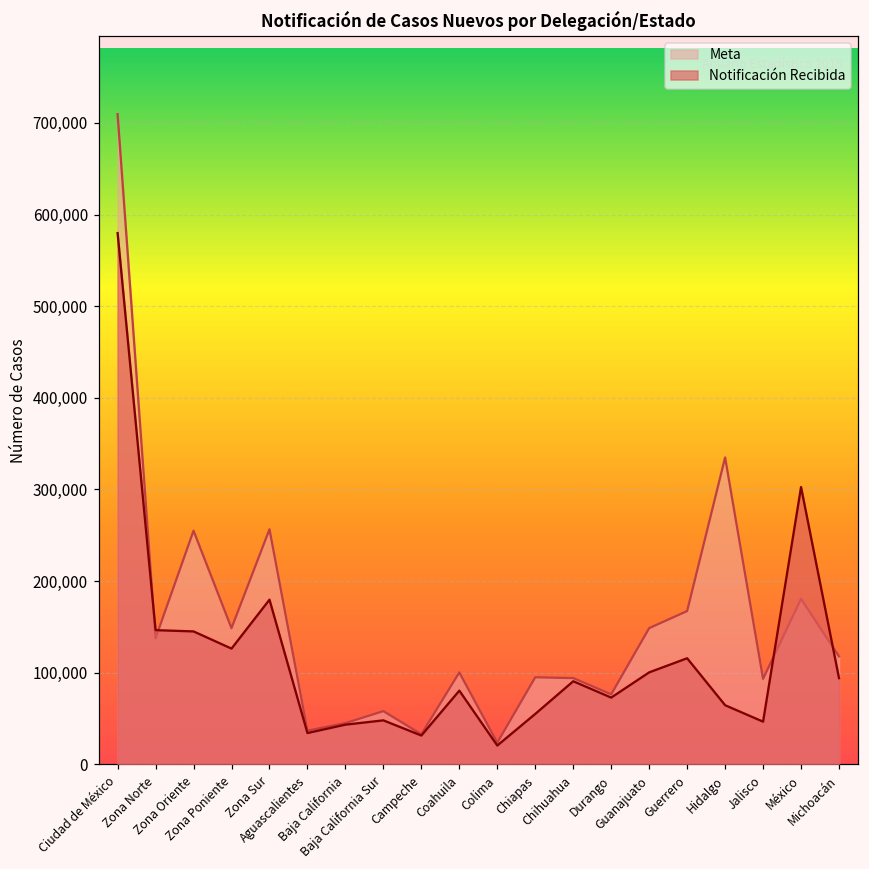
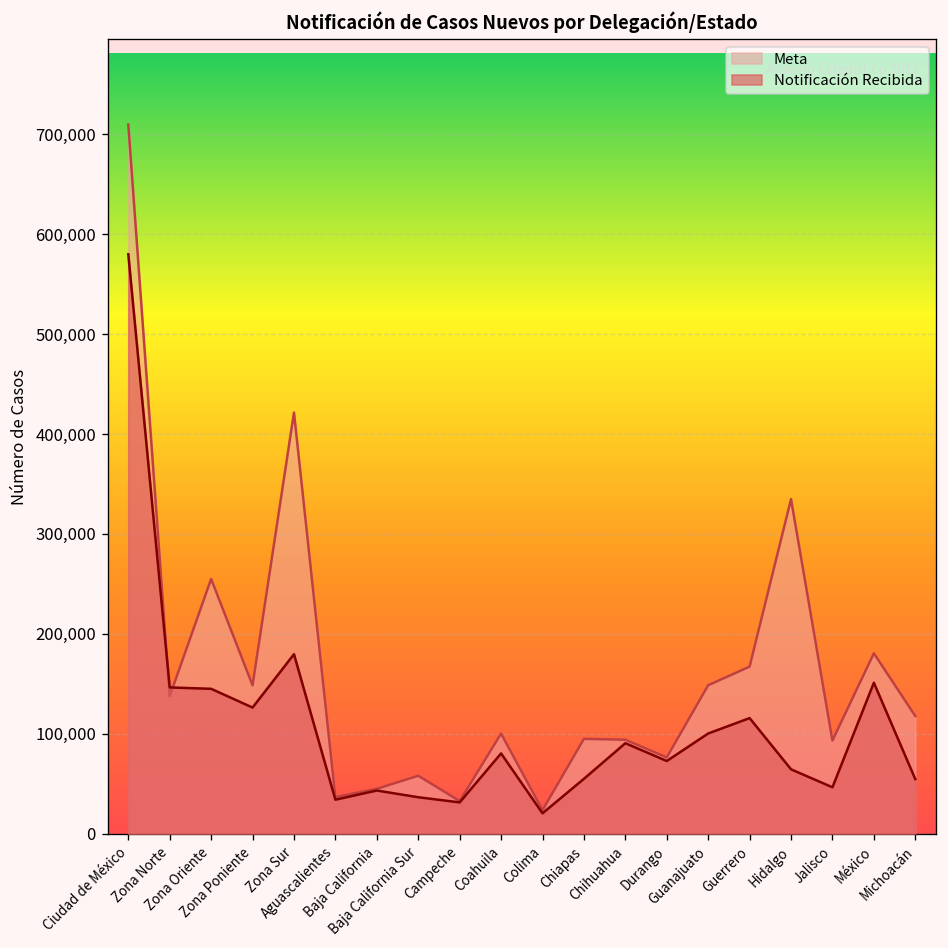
  {
    "Meta": {
      "Ciudad de México": "710,000",
      "Zona Norte": "140,000",
      "Zona Oriente": "250,000",
      "Zona Poniente": "150,000",
-     "Zona Sur": "260,000",
+     "Zona Sur": "420,000",
      "Baja California Sur": "60,000",
      "Coahuila": "100,000",
      "Colima": "20,000",
      "Chiapas": "100,000",
      "Chihuahua": "90,000",
      "Durango": "80,000",
      "Guanajuato": "150,000",
      "Guerrero": "170,000",
      "Hidalgo": "330,000",
      "Jalisco": "90,000",
      "México": "180,000",
      "Michoacán": "120,000"
    },
    "Notificación Recibida": {
      "Ciudad de México": "580,000",
      "Zona Norte": "150,000",
      "Zona Oriente": "150,000",
      "Zona Poniente": "130,000",
      "Zona Sur": "180,000",
-     "Baja California Sur": "50,000",
+     "Baja California Sur": "40,000",
      "Coahuila": "80,000",
      "Colima": "20,000",
      "Chiapas": "60,000",
      "Chihuahua": "90,000",
      "Durango": "70,000",
      "Guanajuato": "100,000",
      "Guerrero": "120,000",
      "Hidalgo": "60,000",
      "Jalisco": "50,000",
-     "México": "300,000",
-     "Michoacán": "90,000"
+     "México": "150,000",
+     "Michoacán": "50,000"
    }
  }
